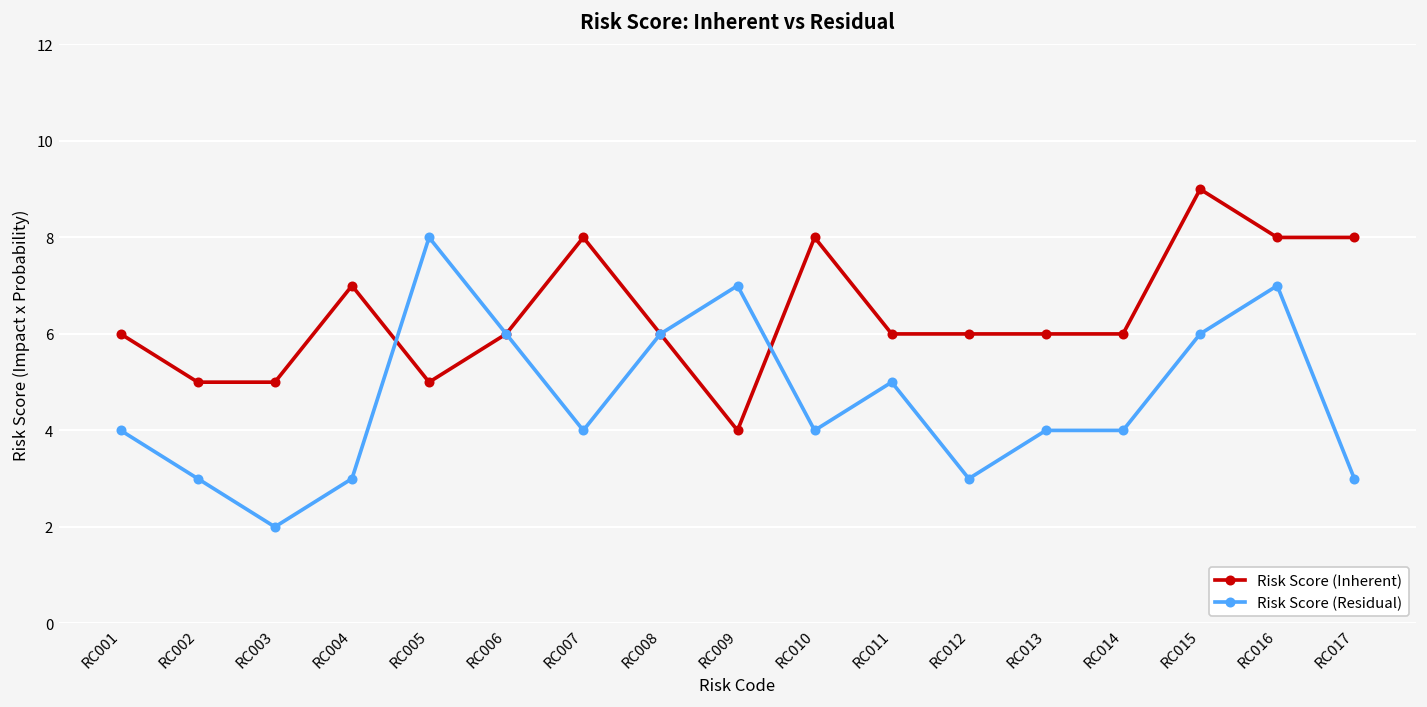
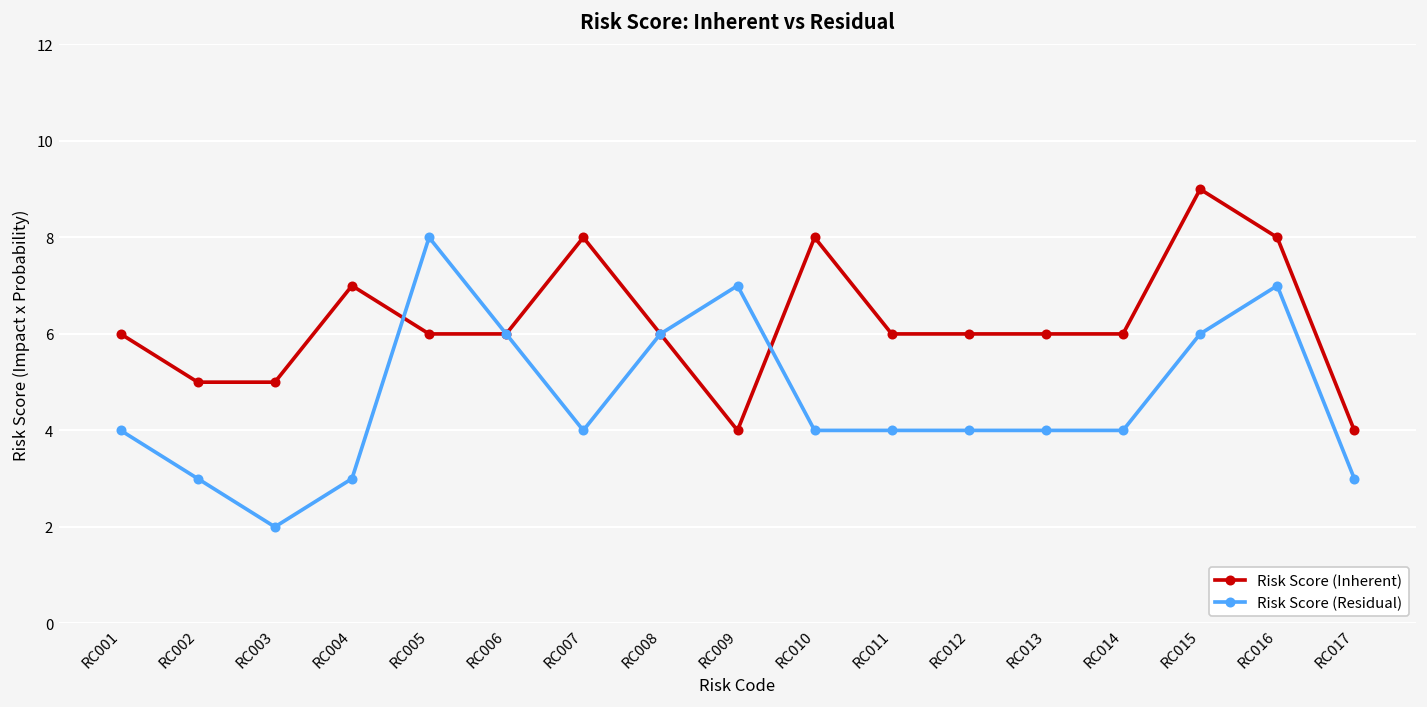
  {
    "Risk Score (Inherent)": {
      "RC001": 6,
      "RC002": 5,
      "RC003": 5,
      "RC004": 7,
-     "RC005": 5,
+     "RC005": 6,
      "RC007": 8,
      "RC009": 4,
      "RC010": 8,
      "RC011": 6,
      "RC012": 6,
      "RC013": 6,
      "RC014": 6,
      "RC015": 9,
      "RC016": 8,
-     "RC017": 8
+     "RC017": 4
    },
    "Risk Score (Residual)": {
      "RC001": 4,
      "RC002": 3,
      "RC003": 2,
      "RC004": 3,
      "RC005": 8,
      "RC007": 4,
      "RC009": 7,
      "RC010": 4,
-     "RC011": 5,
-     "RC012": 3,
+     "RC011": 4,
+     "RC012": 4,
      "RC013": 4,
      "RC014": 4,
      "RC015": 6,
      "RC016": 7,
      "RC017": 3
    }
  }
